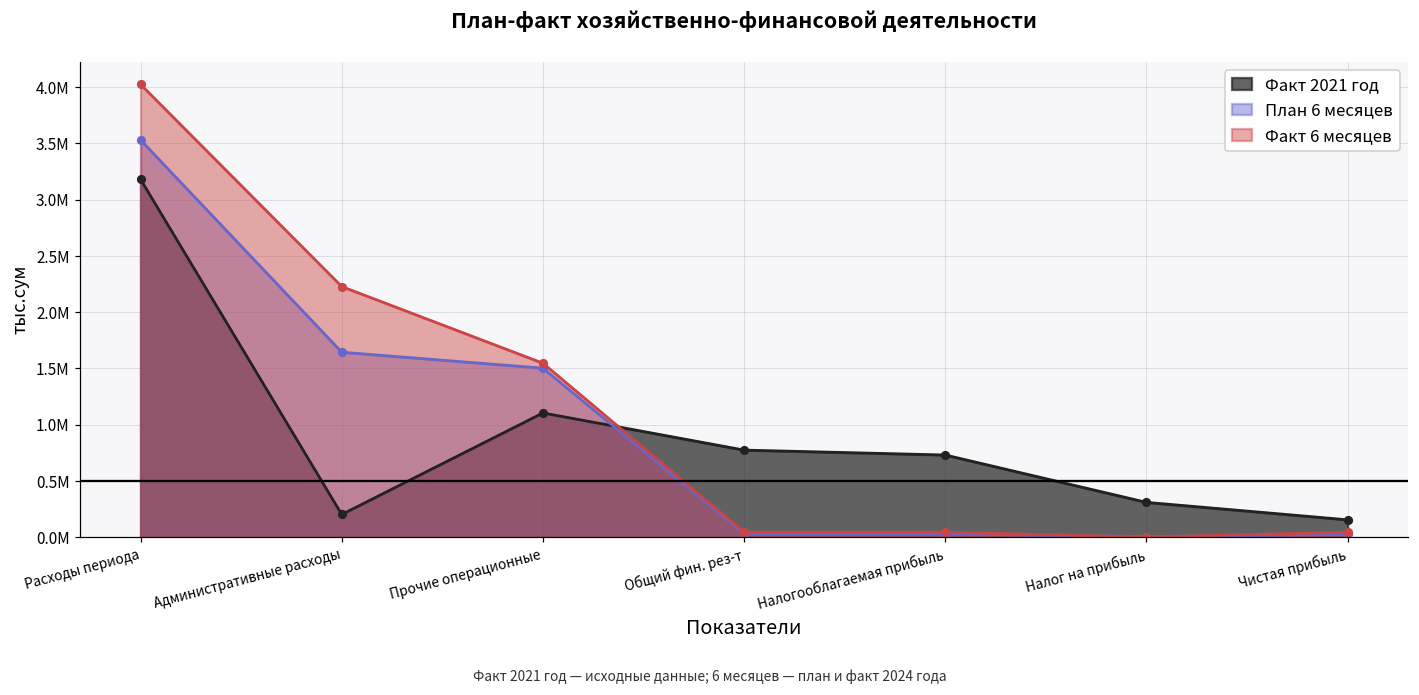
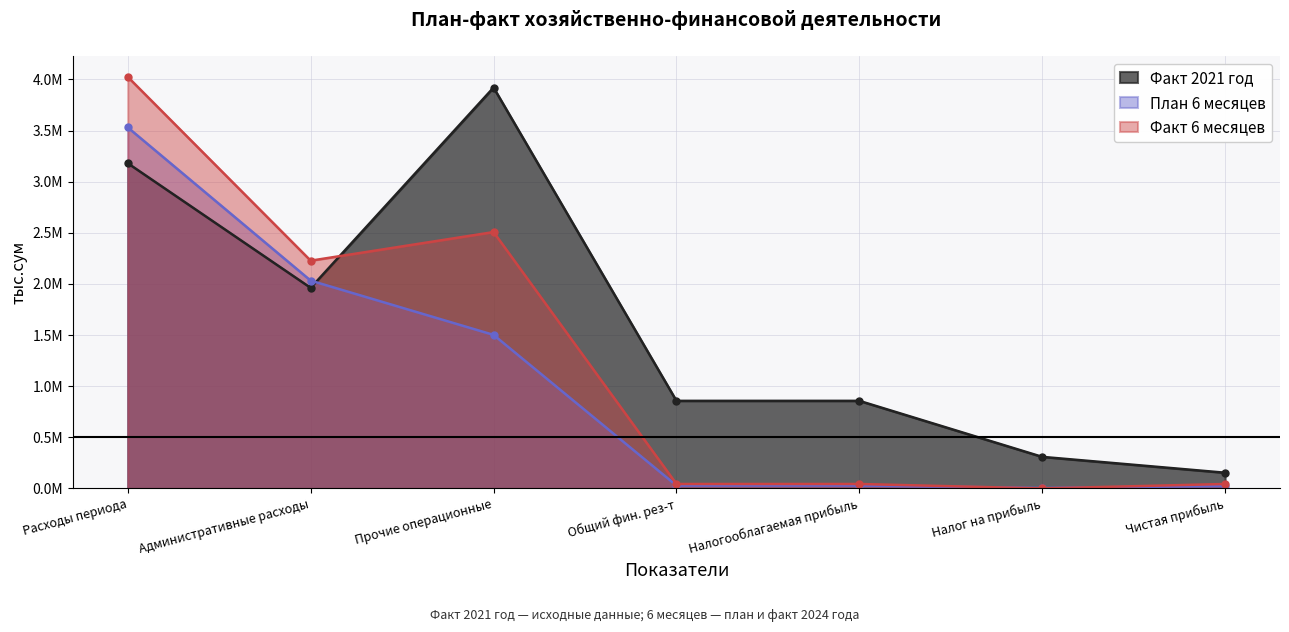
  {
    "Факт 2021 год": {
      "Расходы периода": 3180000,
-     "Административные расходы": 200000,
-     "Прочие операционные": 1100000,
-     "Общий фин. рез-т": 770000,
-     "Налогооблагаемая прибыль": 730000,
+     "Административные расходы": 1960000,
+     "Прочие операционные": 3920000,
+     "Общий фин. рез-т": 860000,
+     "Налогооблагаемая прибыль": 860000,
      "Налог на прибыль": 310000,
      "Чистая прибыль": 150000
    },
    "План 6 месяцев": {
      "Расходы периода": 3530000,
-     "Административные расходы": 1640000,
+     "Административные расходы": 2030000,
      "Прочие операционные": 1500000
    },
    "Факт 6 месяцев": {
      "Расходы периода": 4030000,
      "Административные расходы": 2230000,
-     "Прочие операционные": 1550000
+     "Прочие операционные": 2510000
    }
  }
